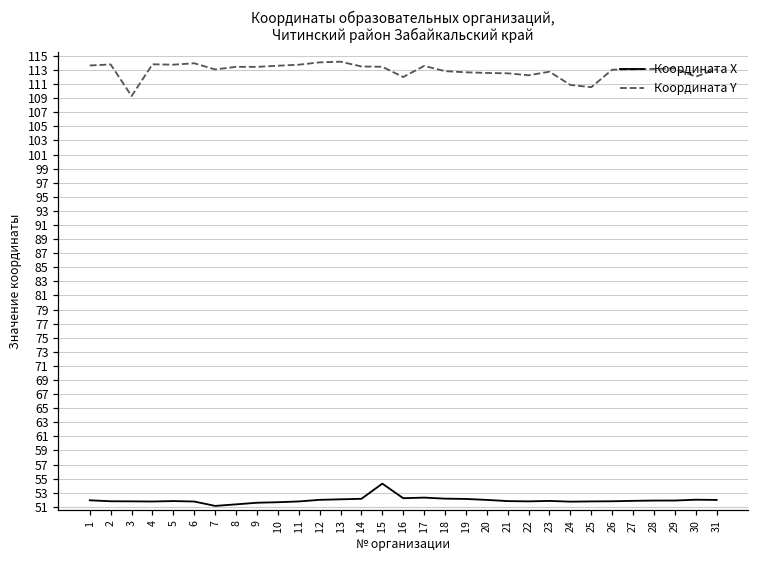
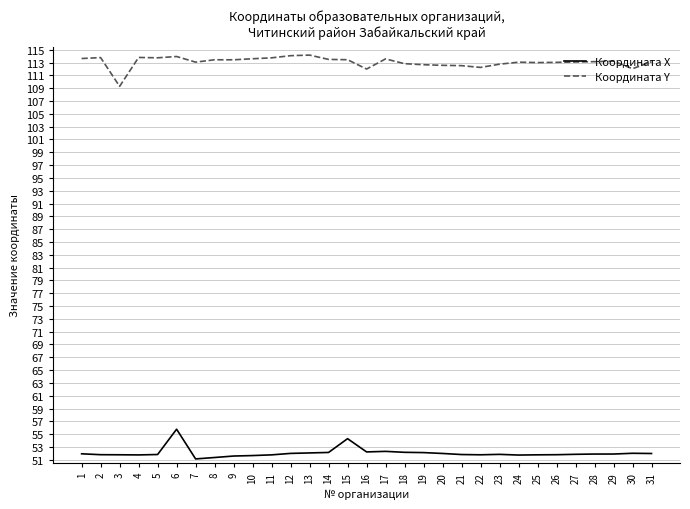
  {
    "Координата X": {
      "1": 52,
      "2": 52,
      "3": 52,
      "4": 52,
      "5": 52,
-     "6": 52,
+     "6": 56,
      "7": 51,
      "8": 51,
      "9": 52,
      "10": 52,
      "11": 52,
      "12": 52,
      "13": 52,
      "14": 52,
      "15": 54,
      "16": 52,
      "17": 52,
      "18": 52,
      "19": 52,
      "20": 52,
      "21": 52,
      "22": 52,
      "23": 52,
      "24": 52,
      "25": 52,
      "26": 52,
      "27": 52,
      "28": 52,
      "29": 52,
      "30": 52,
      "31": 52
    },
    "Координата Y": {
      "1": 114,
      "2": 114,
      "3": 109,
      "4": 114,
      "5": 114,
      "6": 114,
      "7": 113,
      "8": 113,
      "9": 113,
      "10": 114,
      "11": 114,
      "12": 114,
      "13": 114,
      "14": 114,
      "15": 113,
      "16": 112,
      "17": 114,
      "18": 113,
      "19": 113,
      "20": 113,
      "21": 113,
      "22": 112,
      "23": 113,
-     "24": 111,
-     "25": 111,
+     "24": 113,
+     "25": 113,
      "26": 113,
      "27": 113,
      "28": 113,
      "29": 113,
      "30": 112,
      "31": 113
    }
  }
